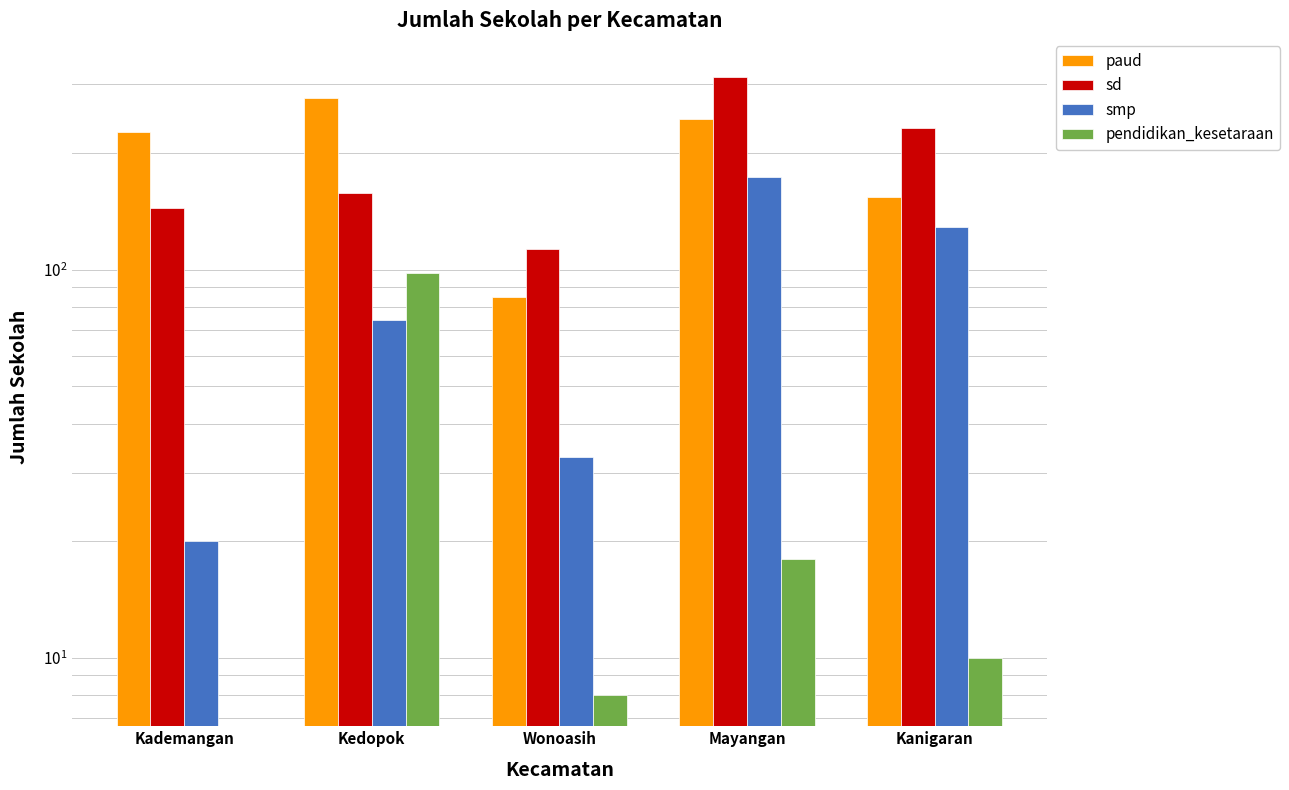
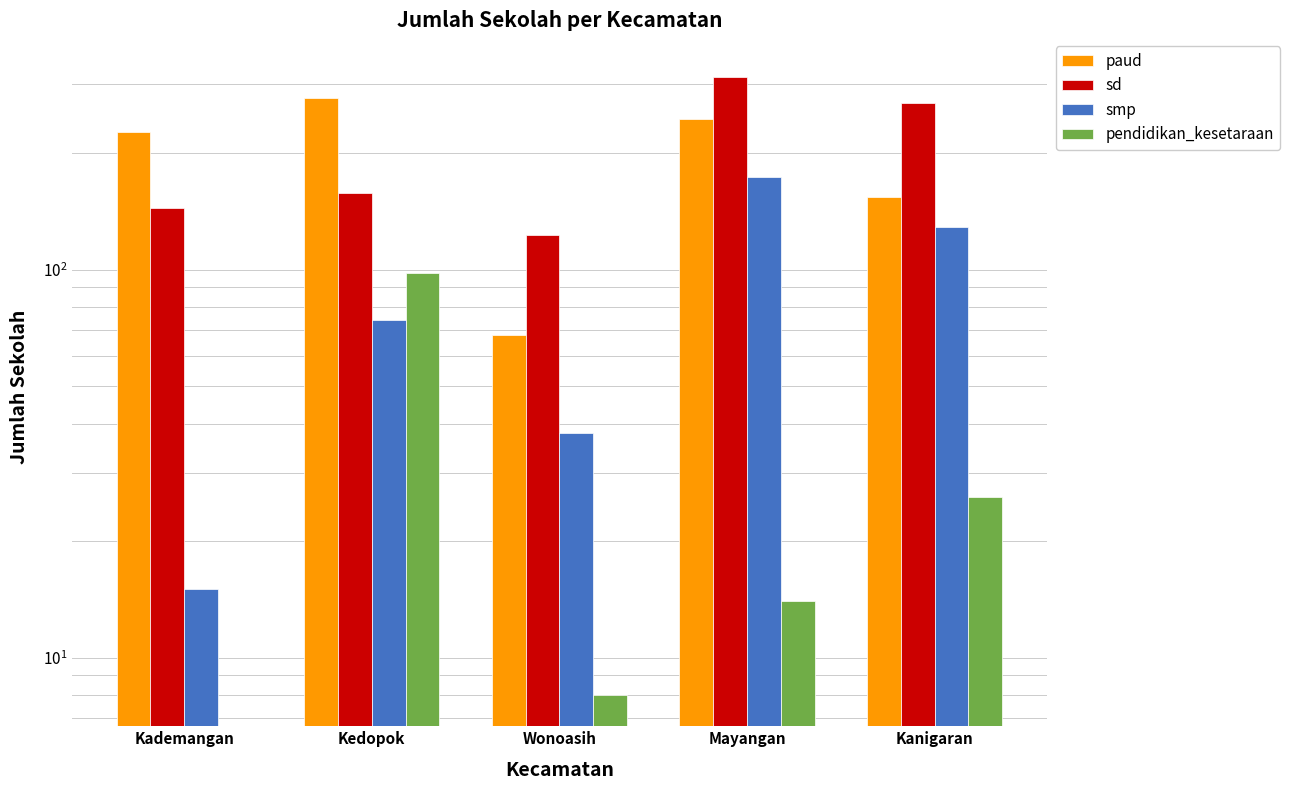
  {
    "paud": {
      "Kademangan": 230,
      "Kedopok": 280,
-     "Wonoasih": 85,
+     "Wonoasih": 68,
      "Mayangan": 250,
      "Kanigaran": 154
    },
    "sd": {
      "Kademangan": 144,
      "Kedopok": 158,
-     "Wonoasih": 113,
+     "Wonoasih": 123,
      "Mayangan": 310,
-     "Kanigaran": 230
+     "Kanigaran": 270
    },
    "smp": {
-     "Kademangan": 20,
+     "Kademangan": 15,
      "Kedopok": 74,
-     "Wonoasih": 33,
+     "Wonoasih": 38,
      "Mayangan": 170,
      "Kanigaran": 129
    },
    "pendidikan_kesetaraan": {
      "Kedopok": 98,
      "Wonoasih": 8,
-     "Mayangan": 18,
-     "Kanigaran": 10
+     "Mayangan": 14,
+     "Kanigaran": 26
    }
  }
